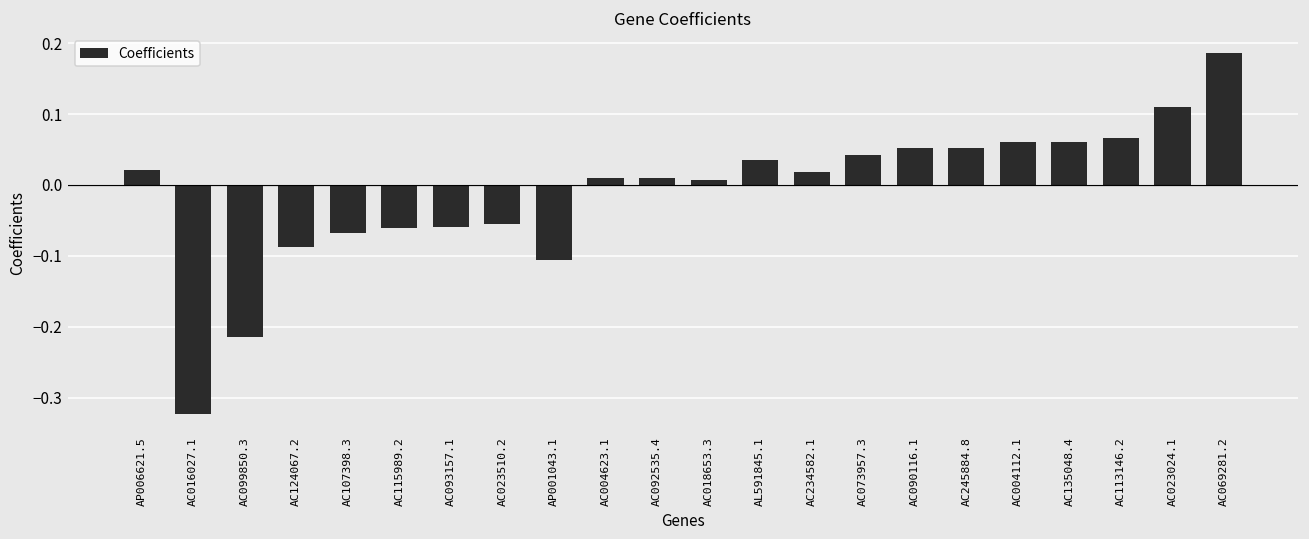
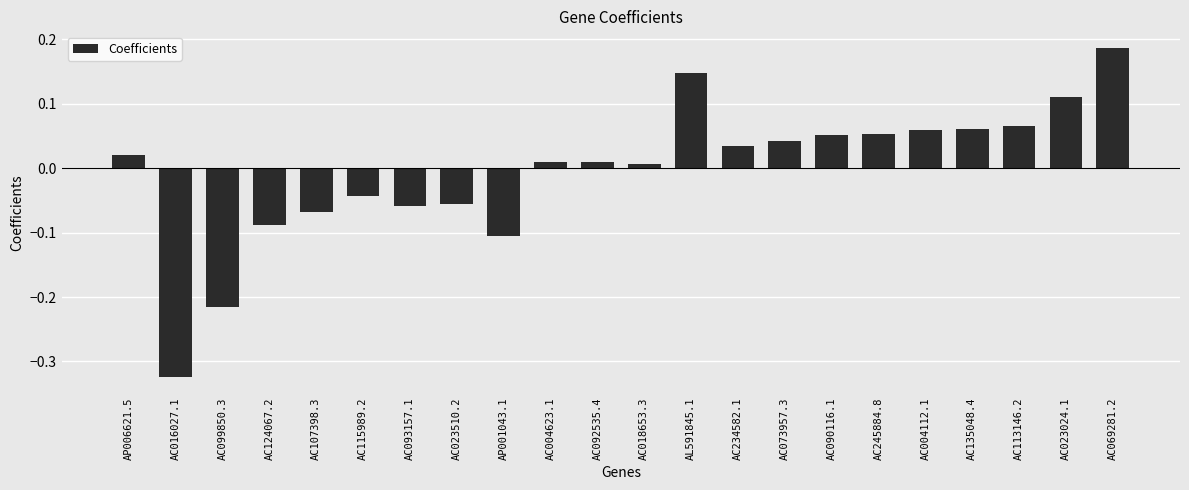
  {
    "AP006621.5": 0.02,
    "AC016027.1": -0.32,
    "AC099850.3": -0.22,
    "AC124067.2": -0.09,
    "AC107398.3": -0.07,
-   "AC115989.2": -0.06,
+   "AC115989.2": -0.04,
    "AC093157.1": -0.06,
    "AC023510.2": -0.06,
    "AP001043.1": -0.11,
    "AC004623.1": 0.01,
    "AC092535.4": 0.01,
    "AC018653.3": 0.01,
-   "AL591845.1": 0.03,
-   "AC234582.1": 0.02,
+   "AL591845.1": 0.15,
+   "AC234582.1": 0.04,
    "AC073957.3": 0.04,
    "AC090116.1": 0.05,
    "AC245884.8": 0.05,
    "AC004112.1": 0.06,
    "AC135048.4": 0.06,
    "AC113146.2": 0.07,
    "AC023024.1": 0.11,
    "AC069281.2": 0.19
  }
